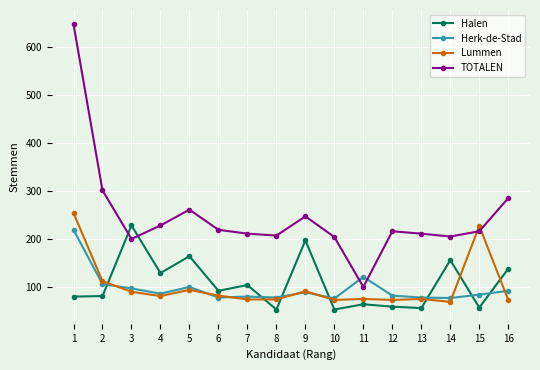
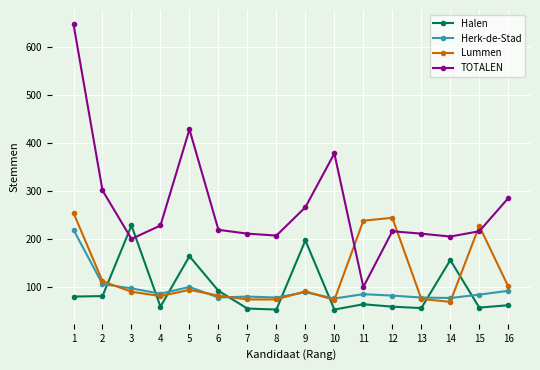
  {
    "Halen": {
      "1": 80,
      "2": 80,
      "3": 230,
-     "4": 130,
+     "4": 60,
      "5": 170,
      "6": 90,
-     "7": 110,
+     "7": 60,
      "8": 50,
      "9": 200,
      "10": 50,
      "11": 70,
      "12": 60,
      "13": 60,
      "14": 160,
      "15": 60,
-     "16": 140
+     "16": 60
    },
    "Herk-de-Stad": {
      "1": 220,
      "2": 110,
      "3": 100,
      "5": 100,
      "7": 80,
-     "11": 120,
+     "11": 90,
      "12": 80,
      "14": 80,
      "15": 90,
      "16": 90
    },
    "Lummen": {
      "1": 260,
      "2": 110,
      "3": 90,
      "5": 100,
      "7": 80,
-     "11": 80,
-     "12": 70,
+     "11": 240,
+     "12": 250,
      "14": 70,
      "15": 230,
-     "16": 70
+     "16": 100
    },
    "TOTALEN": {
      "1": 650,
      "2": 300,
      "3": 200,
      "4": 230,
-     "5": 260,
+     "5": 430,
      "6": 220,
      "7": 210,
      "8": 210,
-     "9": 250,
-     "10": 210,
+     "9": 270,
+     "10": 380,
      "11": 100,
      "12": 220,
      "13": 210,
      "14": 210,
      "15": 220,
      "16": 290
    }
  }
